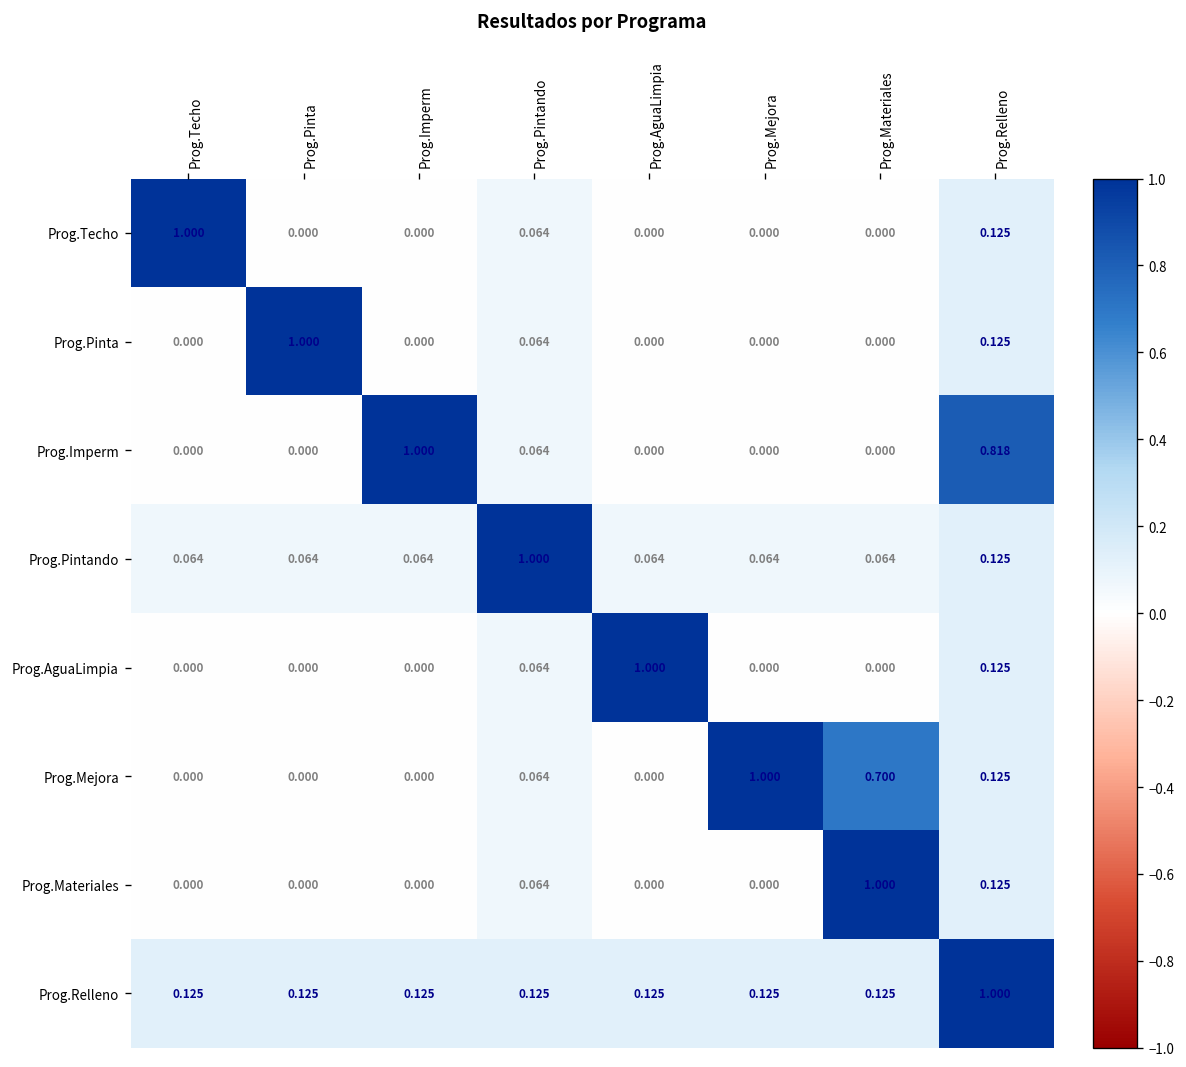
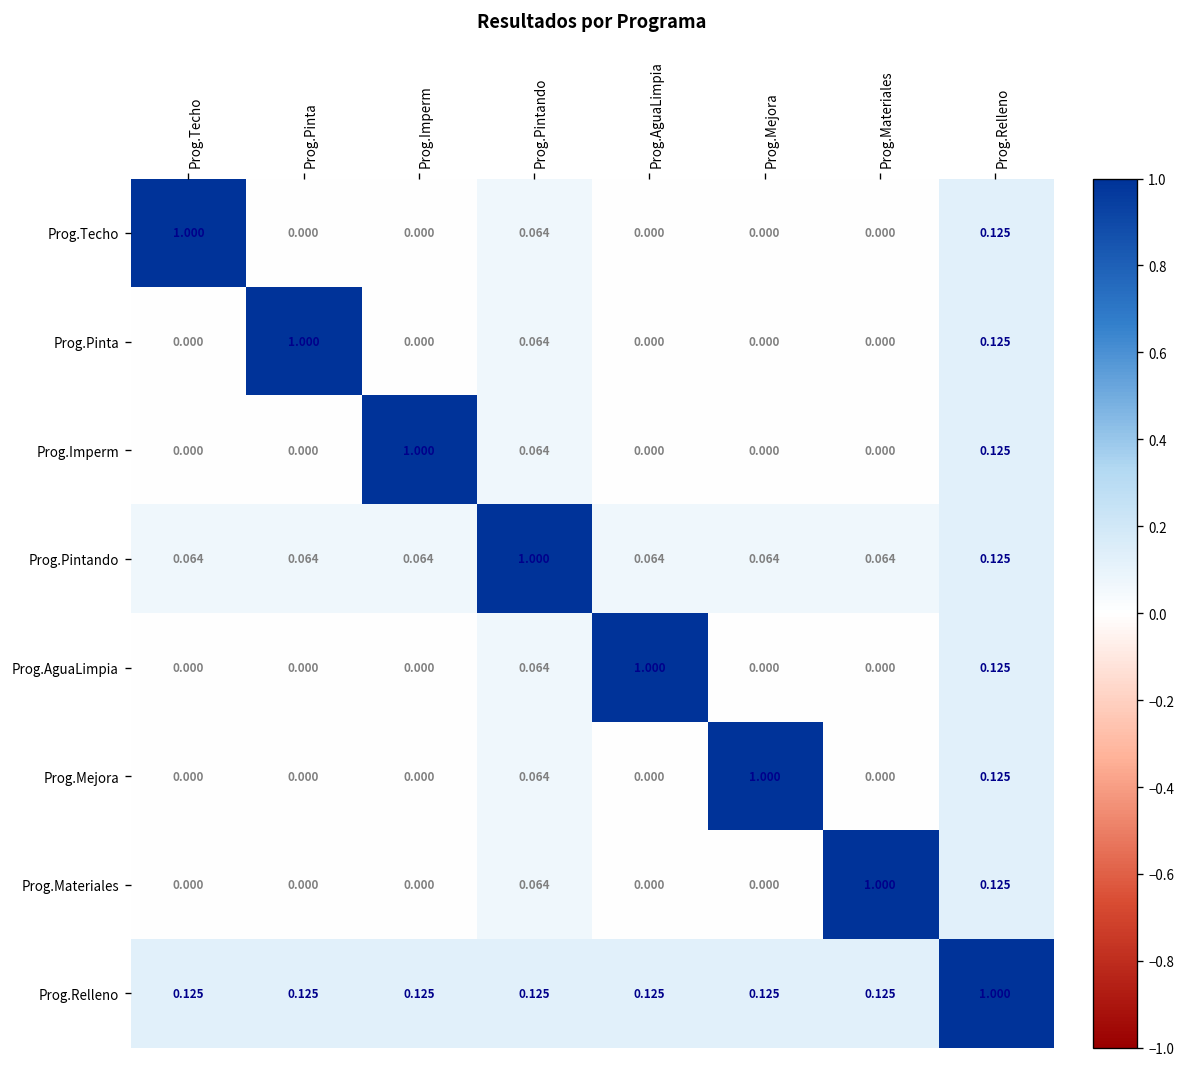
  {
    "Prog.Techo": {
      "Prog.Techo": 1.000,
      "Prog.Pinta": 0.000,
      "Prog.Imperm": 0.000,
      "Prog.Pintando": 0.064,
      "Prog.AguaLimpia": 0.000,
      "Prog.Mejora": 0.000,
      "Prog.Materiales": 0.000,
      "Prog.Relleno": 0.125
    },
    "Prog.Pinta": {
      "Prog.Techo": 0.000,
      "Prog.Pinta": 1.000,
      "Prog.Imperm": 0.000,
      "Prog.Pintando": 0.064,
      "Prog.AguaLimpia": 0.000,
      "Prog.Mejora": 0.000,
      "Prog.Materiales": 0.000,
      "Prog.Relleno": 0.125
    },
    "Prog.Imperm": {
      "Prog.Techo": 0.000,
      "Prog.Pinta": 0.000,
      "Prog.Imperm": 1.000,
      "Prog.Pintando": 0.064,
      "Prog.AguaLimpia": 0.000,
      "Prog.Mejora": 0.000,
      "Prog.Materiales": 0.000,
-     "Prog.Relleno": 0.818
+     "Prog.Relleno": 0.125
    },
    "Prog.Pintando": {
      "Prog.Techo": 0.064,
      "Prog.Pinta": 0.064,
      "Prog.Imperm": 0.064,
      "Prog.Pintando": 1.000,
      "Prog.AguaLimpia": 0.064,
      "Prog.Mejora": 0.064,
      "Prog.Materiales": 0.064,
      "Prog.Relleno": 0.125
    },
    "Prog.AguaLimpia": {
      "Prog.Techo": 0.000,
      "Prog.Pinta": 0.000,
      "Prog.Imperm": 0.000,
      "Prog.Pintando": 0.064,
      "Prog.AguaLimpia": 1.000,
      "Prog.Mejora": 0.000,
      "Prog.Materiales": 0.000,
      "Prog.Relleno": 0.125
    },
    "Prog.Mejora": {
      "Prog.Techo": 0.000,
      "Prog.Pinta": 0.000,
      "Prog.Imperm": 0.000,
      "Prog.Pintando": 0.064,
      "Prog.AguaLimpia": 0.000,
      "Prog.Mejora": 1.000,
-     "Prog.Materiales": 0.700,
+     "Prog.Materiales": 0.000,
      "Prog.Relleno": 0.125
    },
    "Prog.Materiales": {
      "Prog.Techo": 0.000,
      "Prog.Pinta": 0.000,
      "Prog.Imperm": 0.000,
      "Prog.Pintando": 0.064,
      "Prog.AguaLimpia": 0.000,
      "Prog.Mejora": 0.000,
      "Prog.Materiales": 1.000,
      "Prog.Relleno": 0.125
    },
    "Prog.Relleno": {
      "Prog.Techo": 0.125,
      "Prog.Pinta": 0.125,
      "Prog.Imperm": 0.125,
      "Prog.Pintando": 0.125,
      "Prog.AguaLimpia": 0.125,
      "Prog.Mejora": 0.125,
      "Prog.Materiales": 0.125,
      "Prog.Relleno": 1.000
    }
  }
